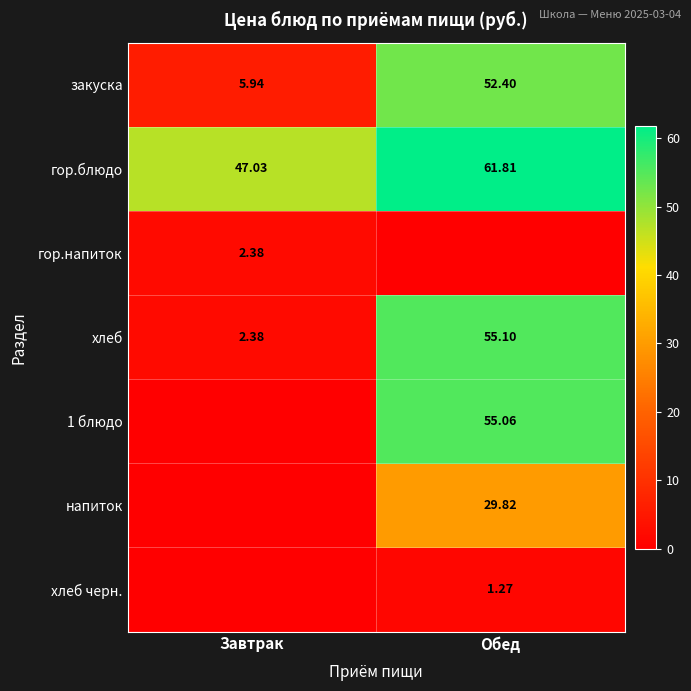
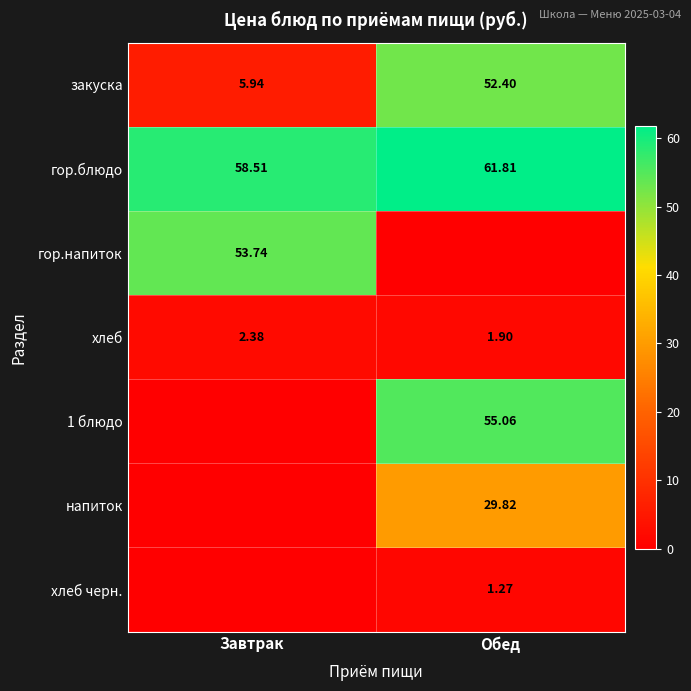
  {
    "закуска": {
      "Завтрак": 5.94,
      "Обед": 52.40
    },
    "гор.блюдо": {
-     "Завтрак": 47.03,
+     "Завтрак": 58.51,
      "Обед": 61.81
    },
    "гор.напиток": {
-     "Завтрак": 2.38
+     "Завтрак": 53.74
    },
    "хлеб": {
      "Завтрак": 2.38,
-     "Обед": 55.10
+     "Обед": 1.90
    },
    "1 блюдо": {
      "Обед": 55.06
    },
    "напиток": {
      "Обед": 29.82
    },
    "хлеб черн.": {
      "Обед": 1.27
    }
  }
